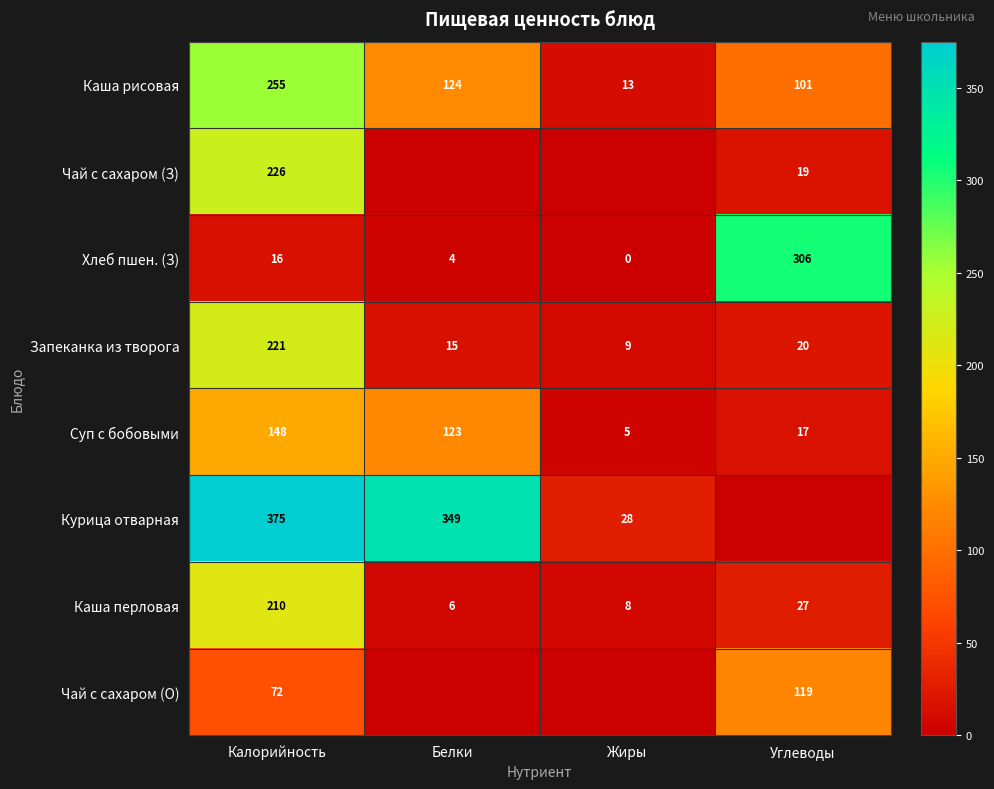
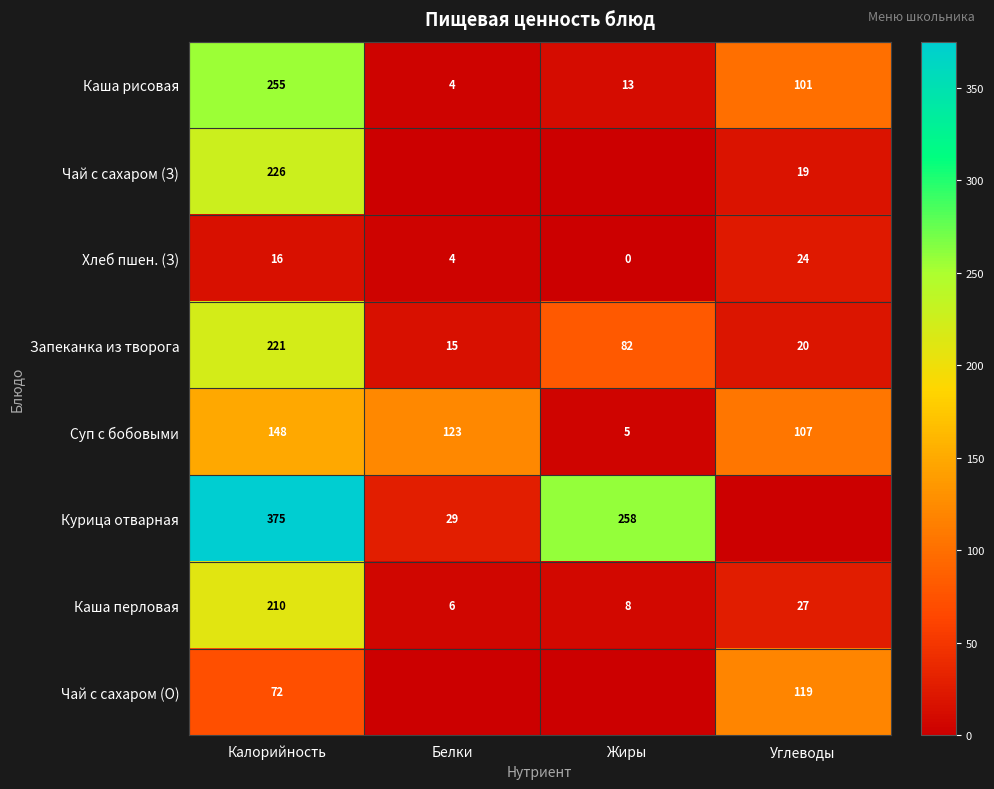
  {
    "Каша рисовая": {
      "Калорийность": 255,
-     "Белки": 124,
+     "Белки": 4,
      "Жиры": 13,
      "Углеводы": 101
    },
    "Чай с сахаром (З)": {
      "Калорийность": 226,
      "Углеводы": 19
    },
    "Хлеб пшен. (З)": {
      "Калорийность": 16,
      "Белки": 4,
      "Жиры": 0,
-     "Углеводы": 306
+     "Углеводы": 24
    },
    "Запеканка из творога": {
      "Калорийность": 221,
      "Белки": 15,
-     "Жиры": 9,
+     "Жиры": 82,
      "Углеводы": 20
    },
    "Суп с бобовыми": {
      "Калорийность": 148,
      "Белки": 123,
      "Жиры": 5,
-     "Углеводы": 17
+     "Углеводы": 107
    },
    "Курица отварная": {
      "Калорийность": 375,
-     "Белки": 349,
-     "Жиры": 28
+     "Белки": 29,
+     "Жиры": 258
    },
    "Каша перловая": {
      "Калорийность": 210,
      "Белки": 6,
      "Жиры": 8,
      "Углеводы": 27
    },
    "Чай с сахаром (О)": {
      "Калорийность": 72,
      "Углеводы": 119
    }
  }
